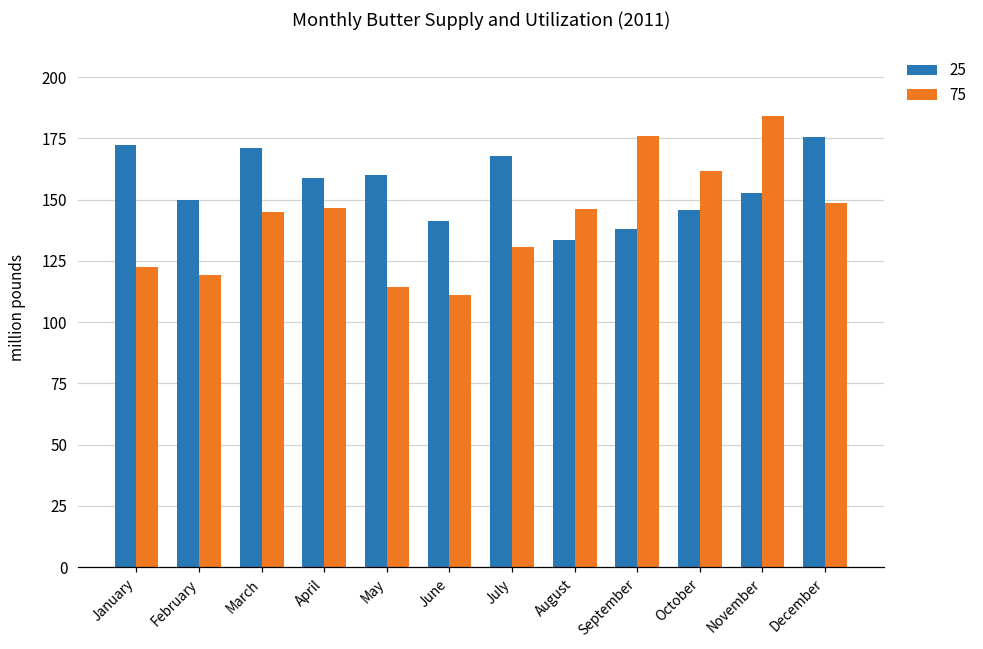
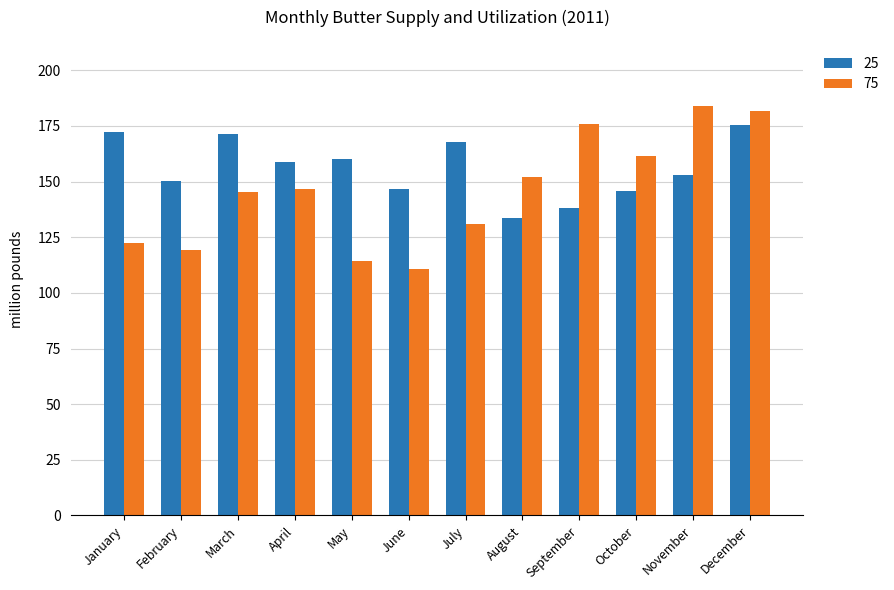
  {
    "25": {
      "January": 172,
      "February": 150,
      "March": 171,
      "April": 159,
      "May": 160,
-     "June": 141,
+     "June": 147,
      "July": 168,
      "August": 134,
      "September": 138,
      "October": 146,
      "November": 153,
      "December": 175
    },
    "75": {
      "January": 122,
      "February": 119,
      "March": 145,
      "April": 147,
      "May": 114,
      "June": 111,
      "July": 131,
-     "August": 146,
+     "August": 152,
      "September": 176,
      "October": 162,
      "November": 184,
-     "December": 149
+     "December": 182
    }
  }
